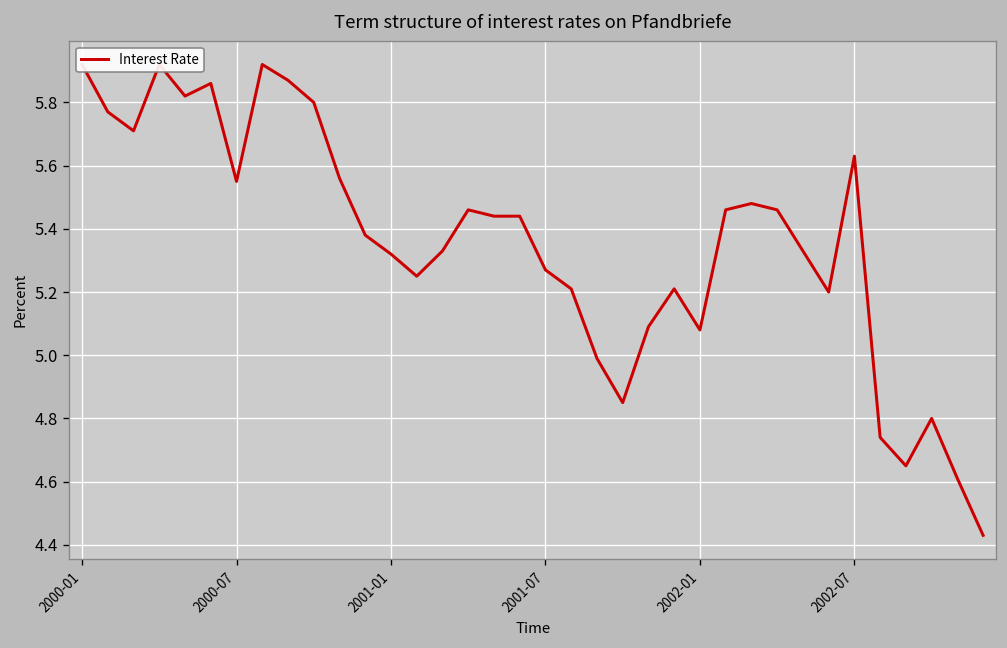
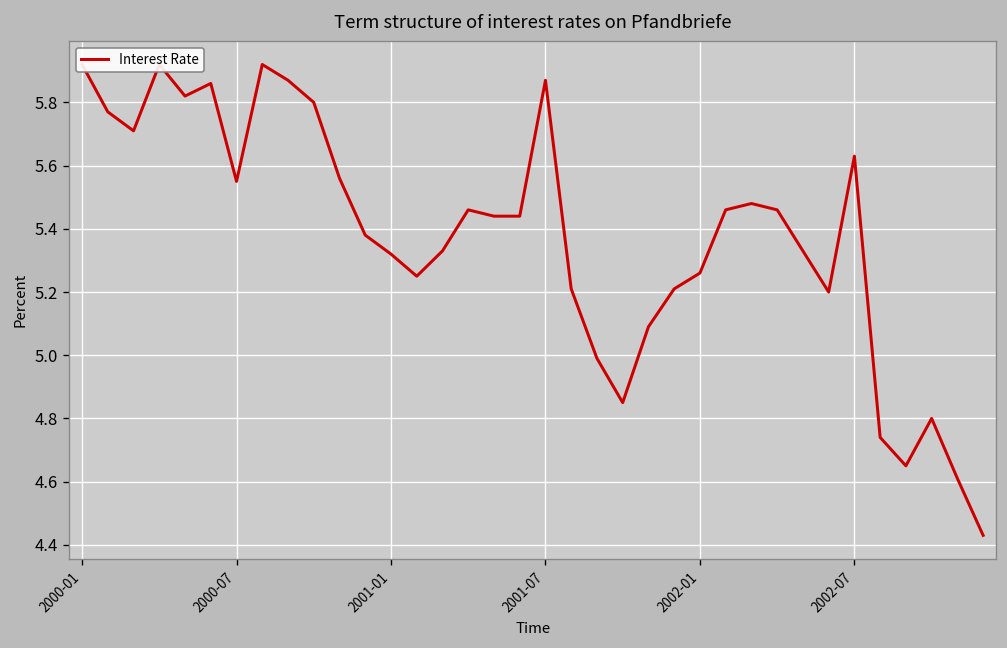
  {
    "2000-07": 5.55,
    "2001-01": 5.32,
-   "2001-07": 5.27,
-   "2002-01": 5.08,
+   "2001-07": 5.87,
+   "2002-01": 5.26,
    "2002-07": 5.63
  }
